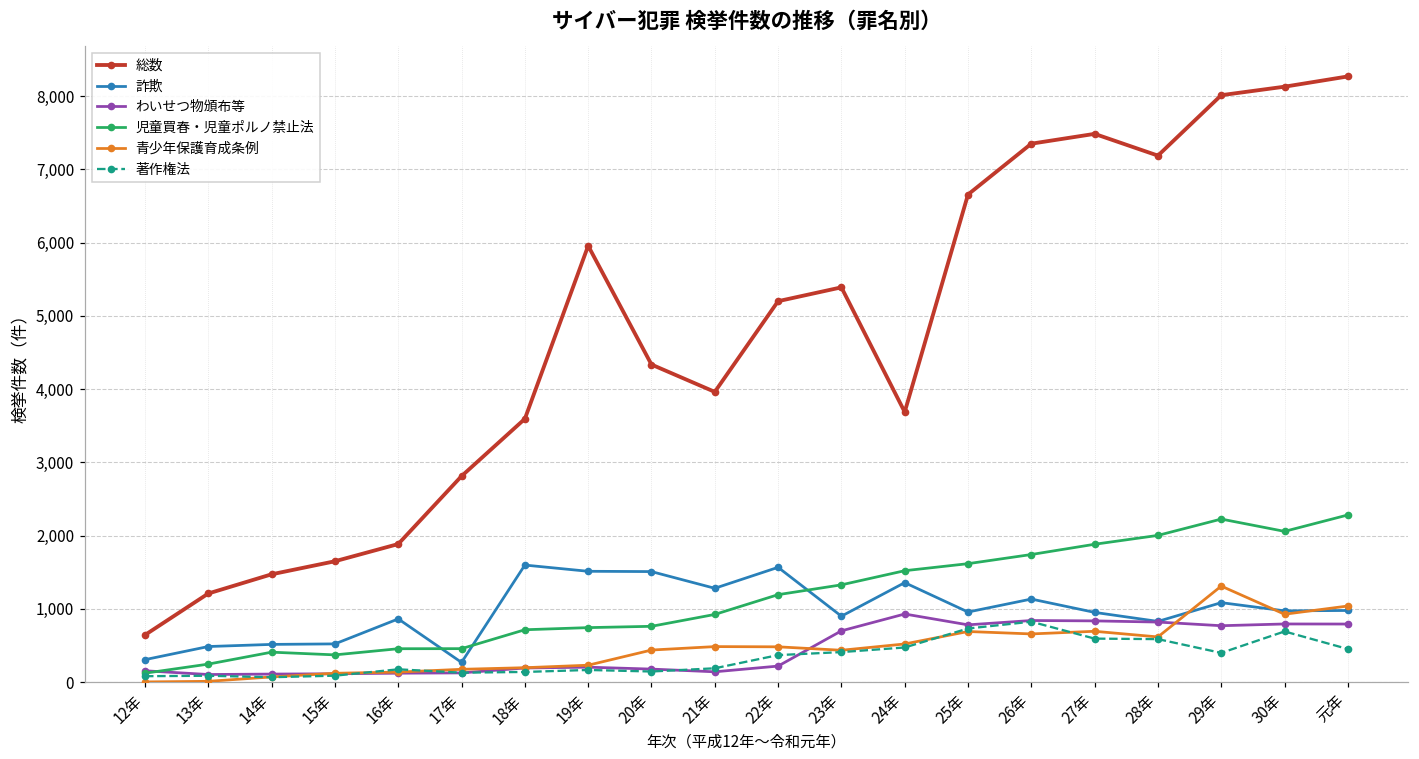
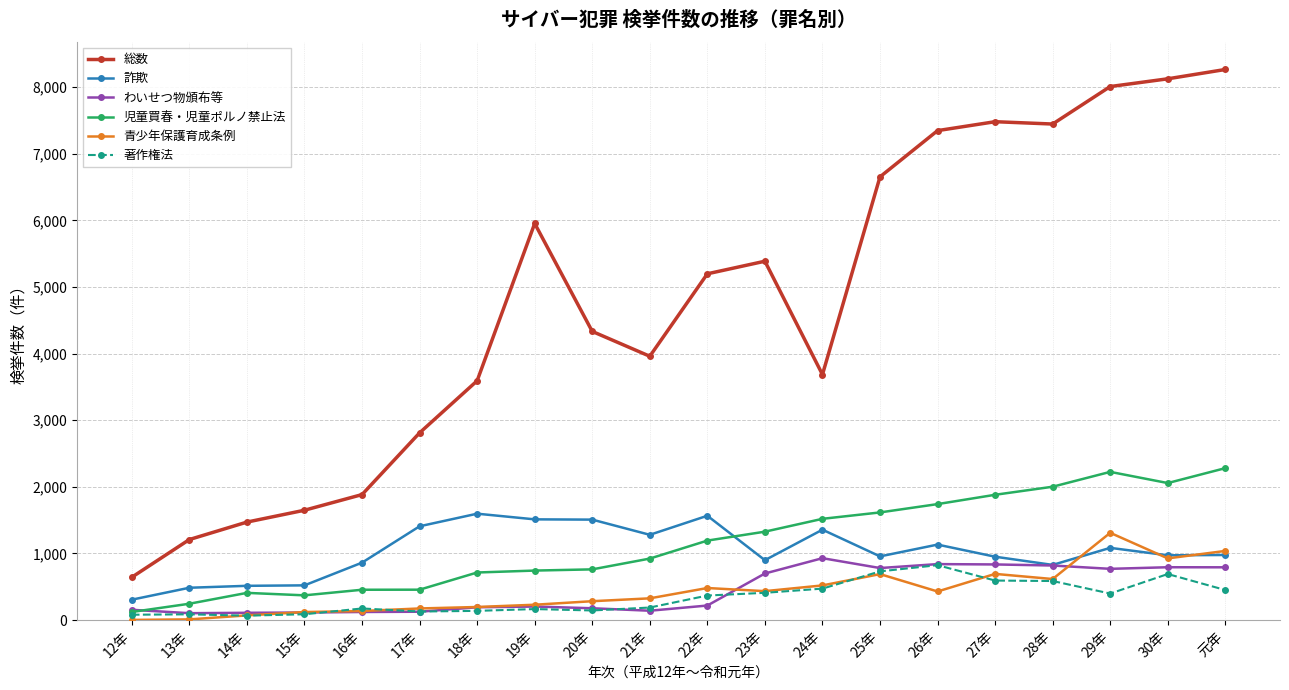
  {
    "総数": {
      "12年": "600",
      "13年": "1,200",
      "14年": "1,500",
      "15年": "1,600",
      "16年": "1,900",
      "17年": "2,800",
      "18年": "3,600",
      "19年": "6,000",
      "20年": "4,300",
      "21年": "4,000",
      "22年": "5,200",
      "23年": "5,400",
      "24年": "3,700",
      "25年": "6,700",
      "26年": "7,300",
      "27年": "7,500",
-     "28年": "7,200",
+     "28年": "7,400",
      "29年": "8,000",
      "30年": "8,100",
      "元年": "8,300"
    },
    "詐欺": {
      "12年": "300",
      "13年": "500",
      "14年": "500",
      "15年": "500",
      "16年": "900",
-     "17年": "300",
+     "17年": "1,400",
      "18年": "1,600",
      "19年": "1,500",
      "20年": "1,500",
      "21年": "1,300",
      "22年": "1,600",
      "23年": "900",
      "24年": "1,400",
      "25年": "1,000",
      "26年": "1,100",
      "27年": "1,000",
      "29年": "1,100",
      "30年": "1,000",
      "元年": "1,000"
    },
    "わいせつ物頒布等": {
      "14年": "100",
      "21年": "100",
      "22年": "200",
      "23年": "700",
      "24年": "900",
      "25年": "800",
      "27年": "800",
      "29年": "800",
      "30年": "800",
      "元年": "800"
    },
    "青少年保護育成条例": {
      "12年": "0",
      "13年": "0",
      "17年": "200",
-     "20年": "400",
-     "21年": "500",
+     "20年": "300",
+     "21年": "300",
      "22年": "500",
      "24年": "500",
      "25年": "700",
-     "26年": "700",
+     "26年": "400",
      "27年": "700",
      "29年": "1,300",
      "30年": "900",
      "元年": "1,000"
    }
  }
